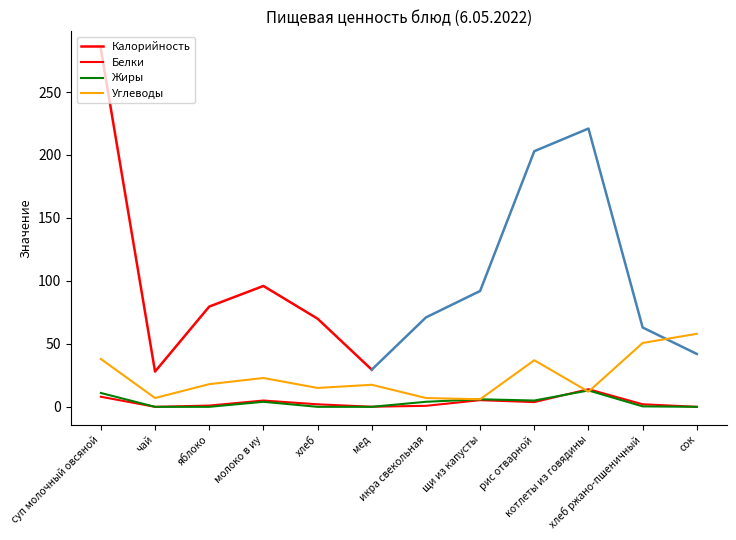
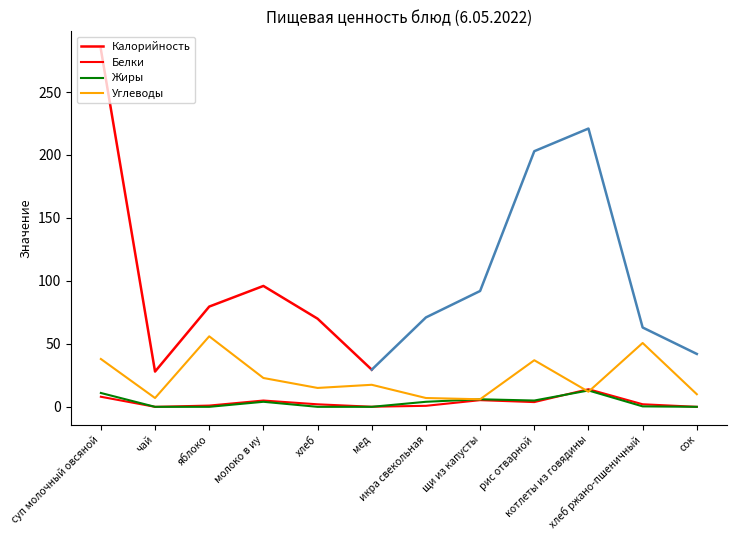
  {
    "Жиры": {
      "суп молочный овсяной": 11,
      "икра свекольная": 4
    },
    "Углеводы": {
      "суп молочный овсяной": 38,
      "чай": 7,
-     "яблоко": 18,
+     "яблоко": 56,
      "молоко в иу": 23,
      "хлеб": 15,
      "мед": 18,
      "икра свекольная": 7,
      "рис отварной": 37,
      "хлеб ржано-пшеничный": 51,
-     "сок": 58
+     "сок": 10
    }
  }
